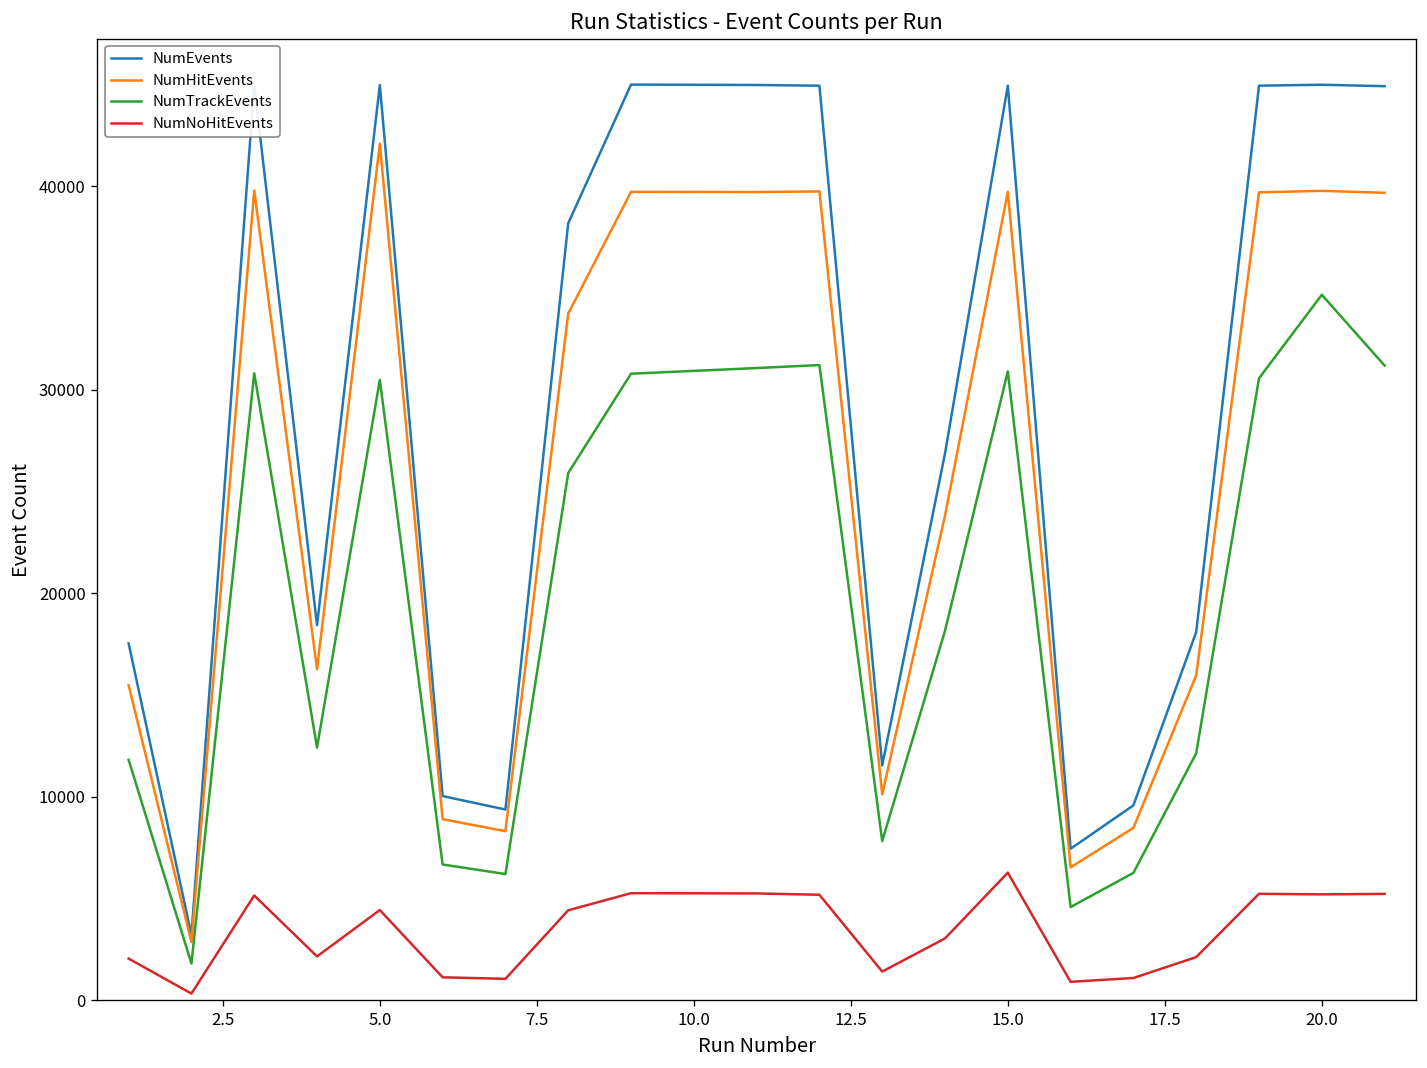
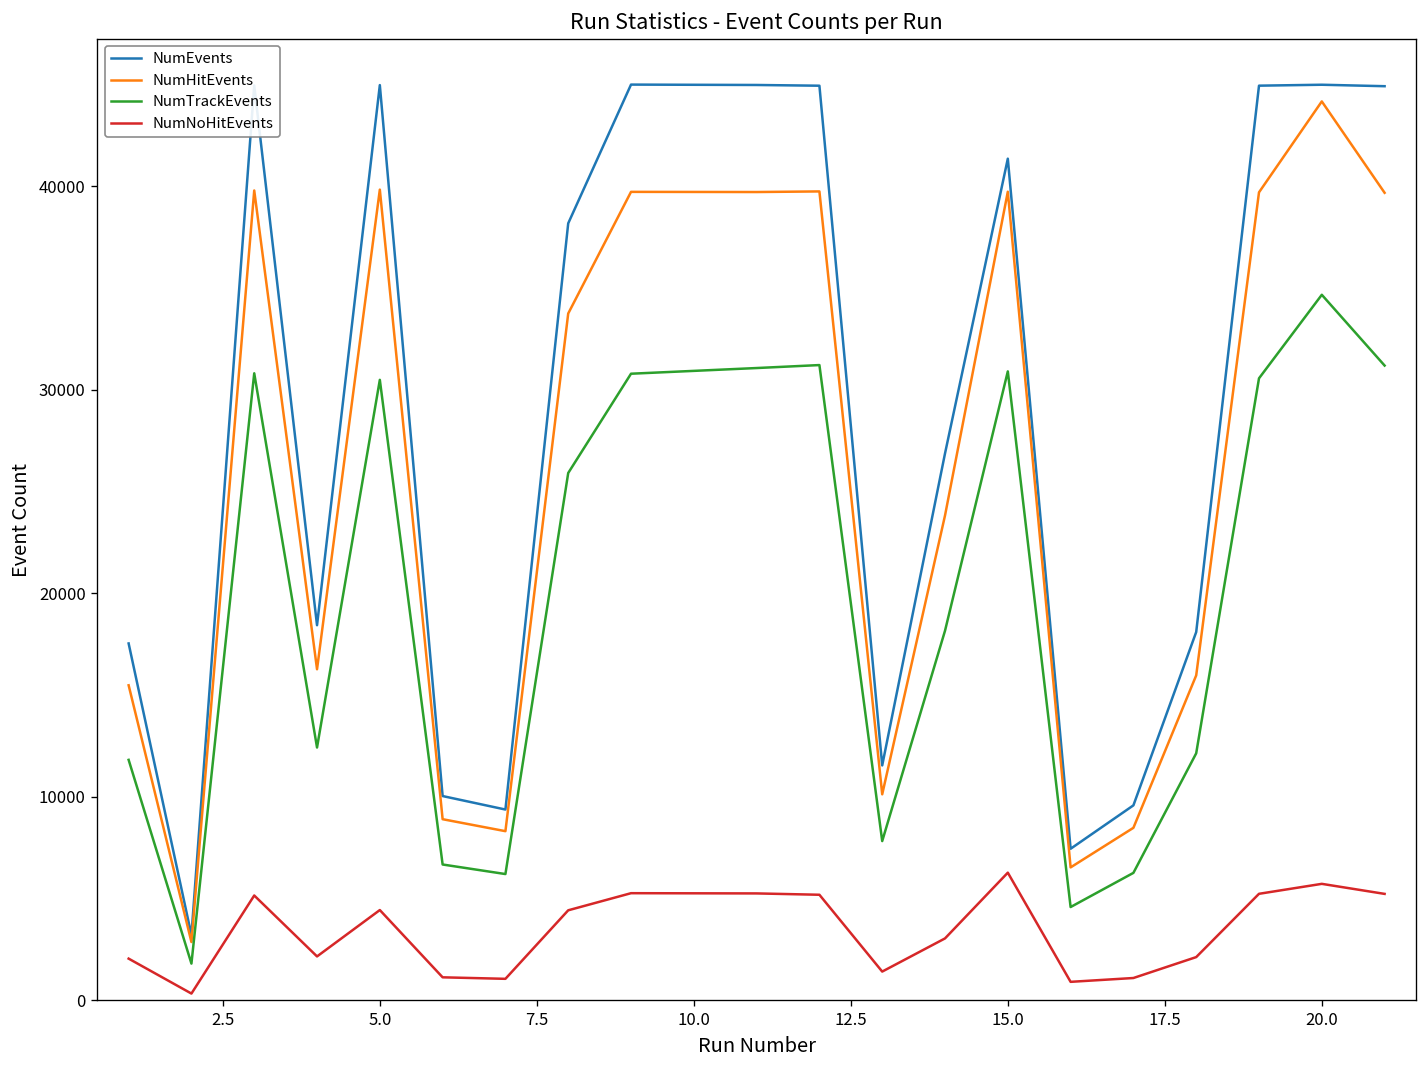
  {
    "NumEvents": {
      "5.0": 45000,
-     "15.0": 44900,
+     "15.0": 41300,
      "20.0": 45000
    },
    "NumHitEvents": {
-     "5.0": 42100,
+     "5.0": 39800,
      "15.0": 39700,
-     "20.0": 39800
+     "20.0": 44200
    },
    "NumTrackEvents": {
      "5.0": 30500,
      "15.0": 30900,
      "20.0": 34700
    },
    "NumNoHitEvents": {
      "5.0": 4400,
      "15.0": 6300,
-     "20.0": 5200
+     "20.0": 5700
    }
  }
